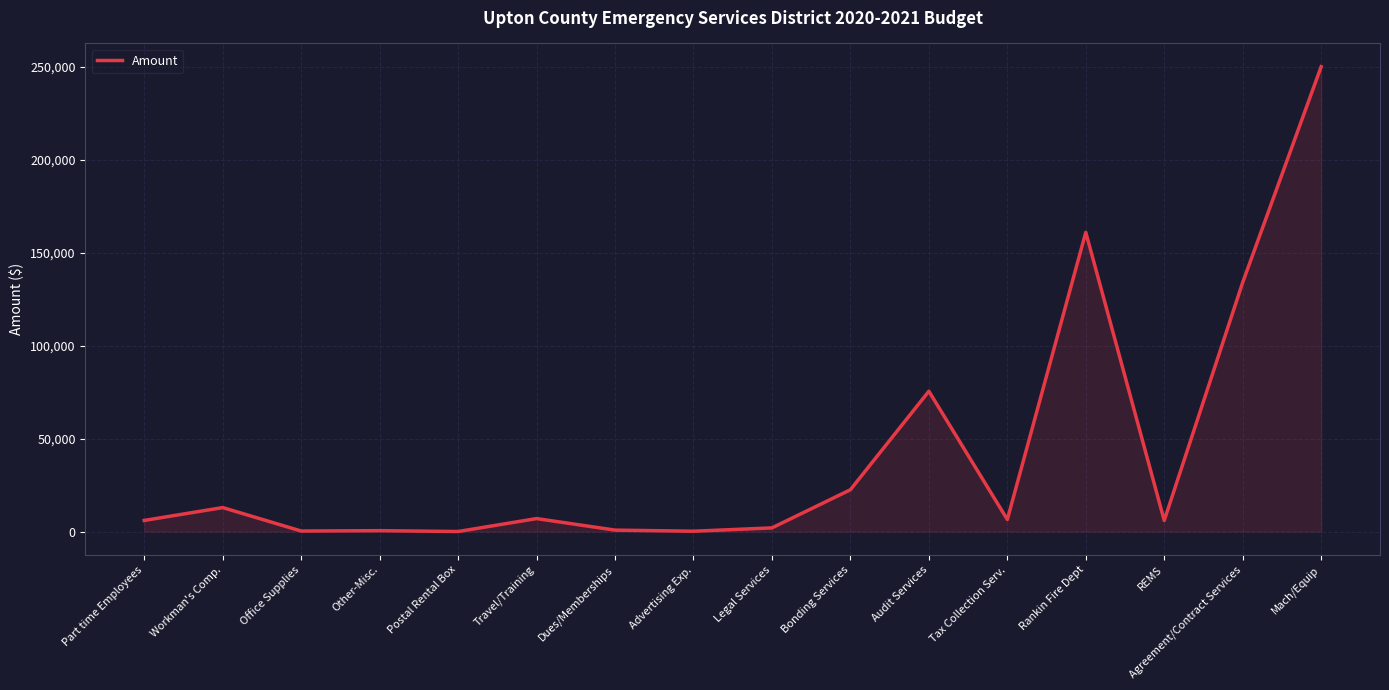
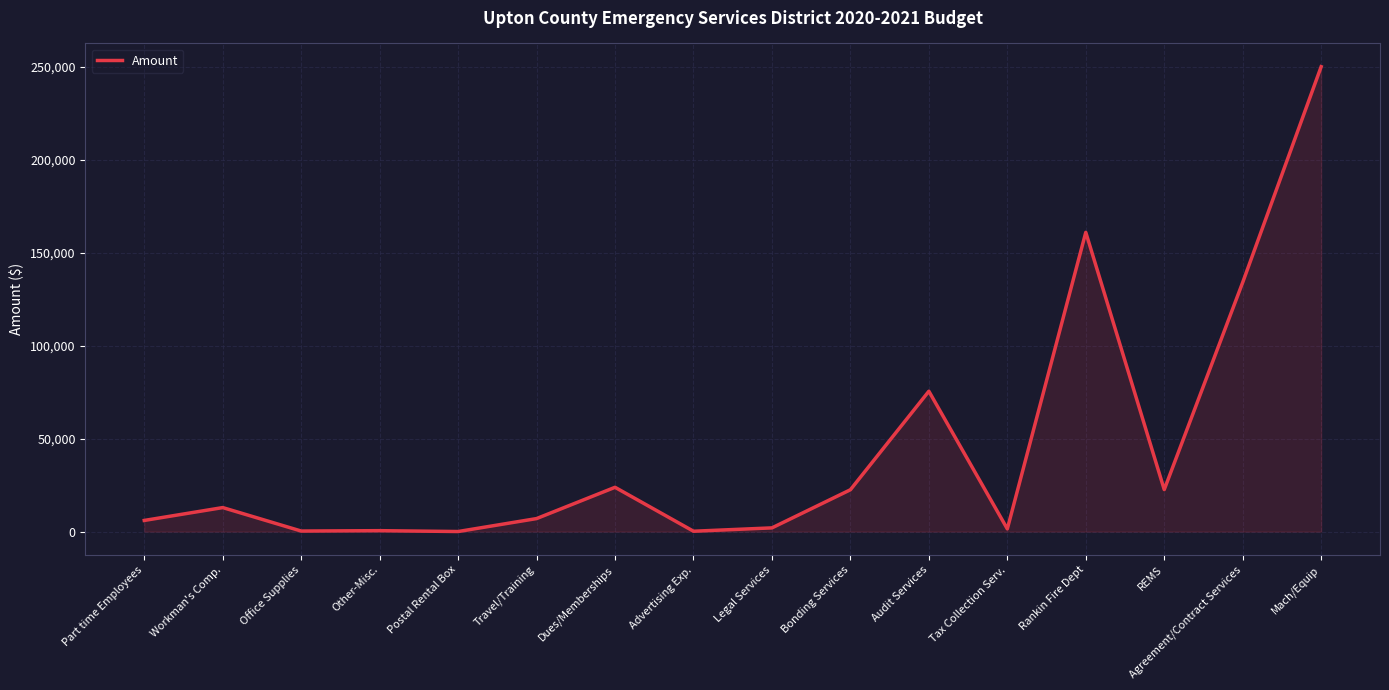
  {
    "Part time Employees": "6,000",
    "Workman's Comp.": "13,000",
    "Office Supplies": "0",
    "Other-Misc.": "1,000",
    "Postal Rental Box": "0",
    "Travel/Training": "7,000",
-   "Dues/Memberships": "1,000",
+   "Dues/Memberships": "24,000",
    "Advertising Exp.": "0",
    "Legal Services": "2,000",
    "Bonding Services": "23,000",
    "Audit Services": "75,000",
-   "Tax Collection Serv.": "7,000",
+   "Tax Collection Serv.": "1,000",
    "Rankin Fire Dept": "161,000",
-   "REMS": "6,000",
+   "REMS": "23,000",
    "Agreement/Contract Services": "134,000",
    "Mach/Equip": "250,000"
  }
